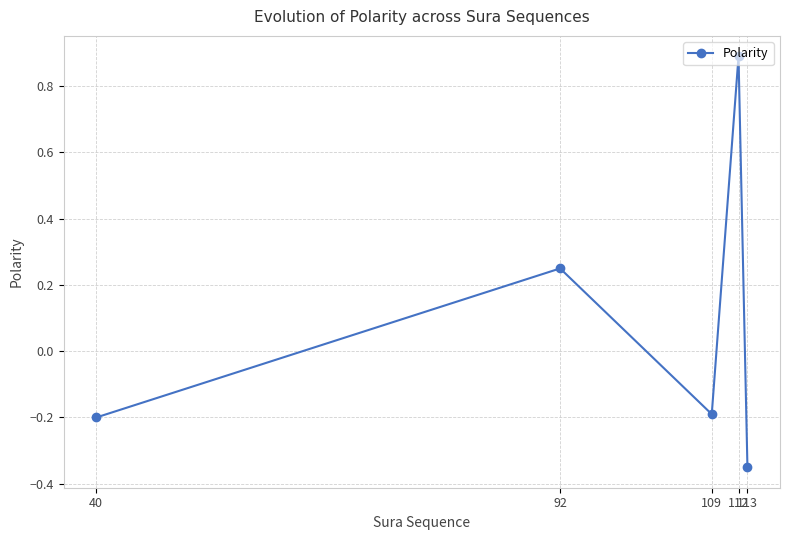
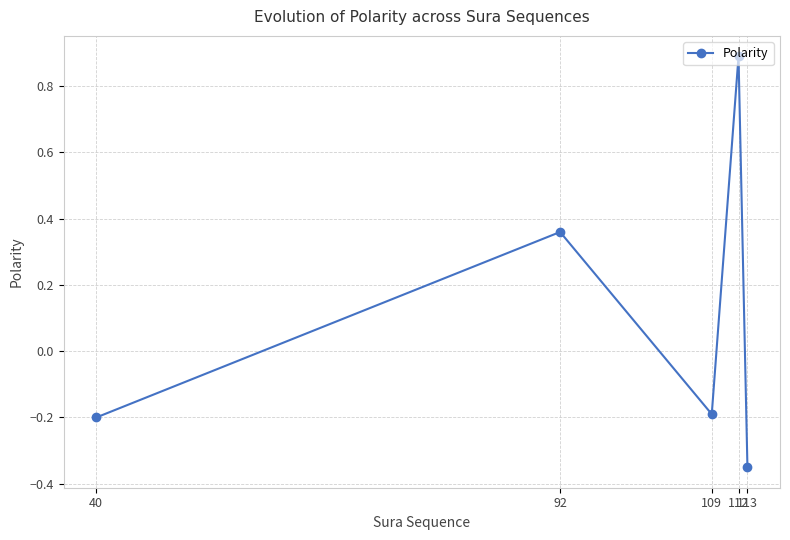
  {
    "40": -0.20,
-   "92": 0.25,
+   "92": 0.36,
    "109": -0.19
  }
